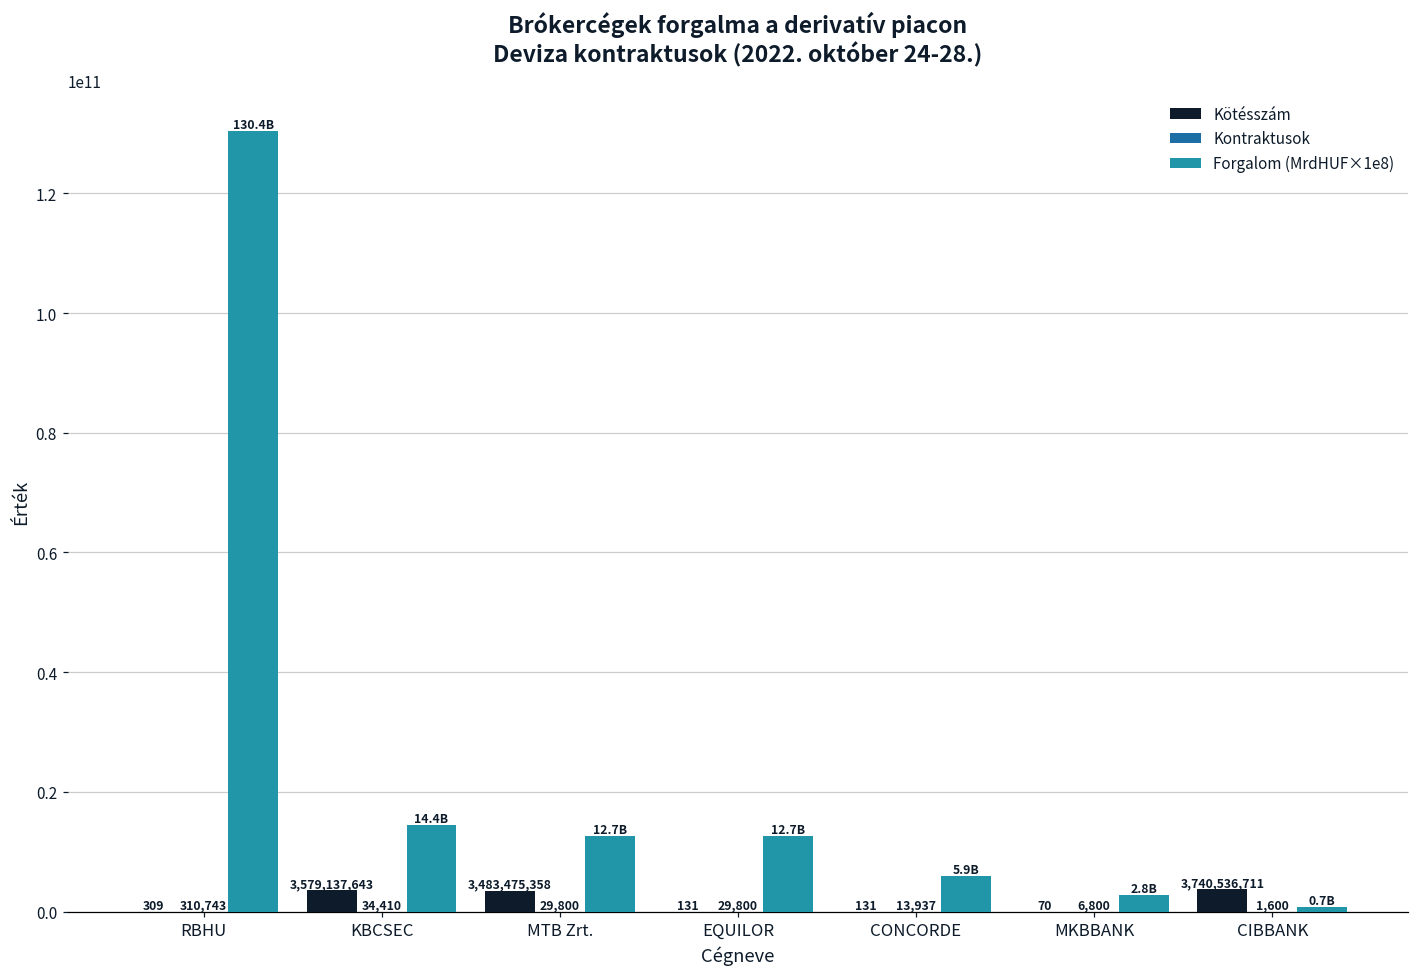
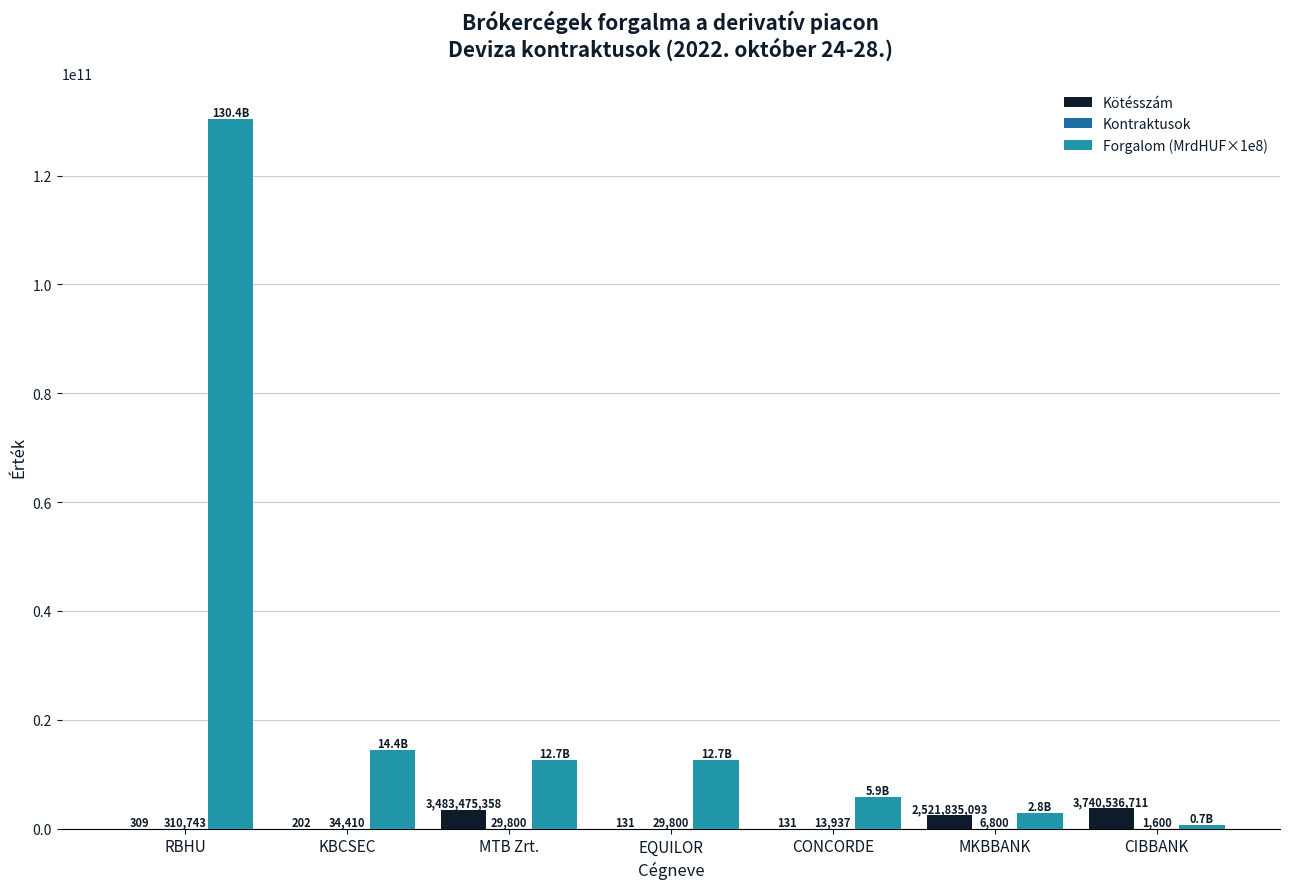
  {
    "Kötésszám": {
      "RBHU": "309",
-     "KBCSEC": "3,579,137,643",
+     "KBCSEC": "202",
      "MTB Zrt.": "3,483,475,358",
      "EQUILOR": "131",
      "CONCORDE": "131",
-     "MKBBANK": "70",
+     "MKBBANK": "2,521,835,093",
      "CIBBANK": "3,740,536,711"
    }
  }
